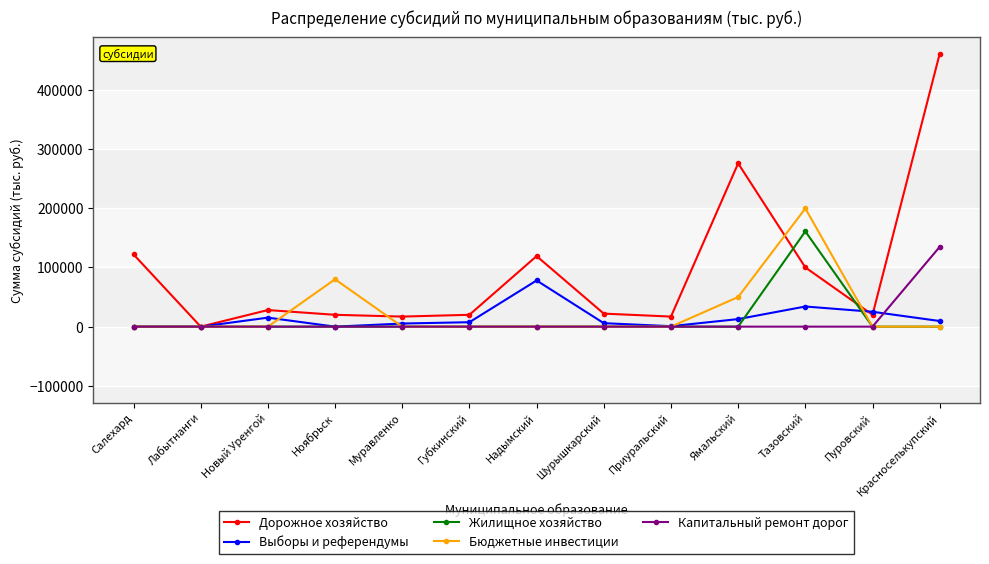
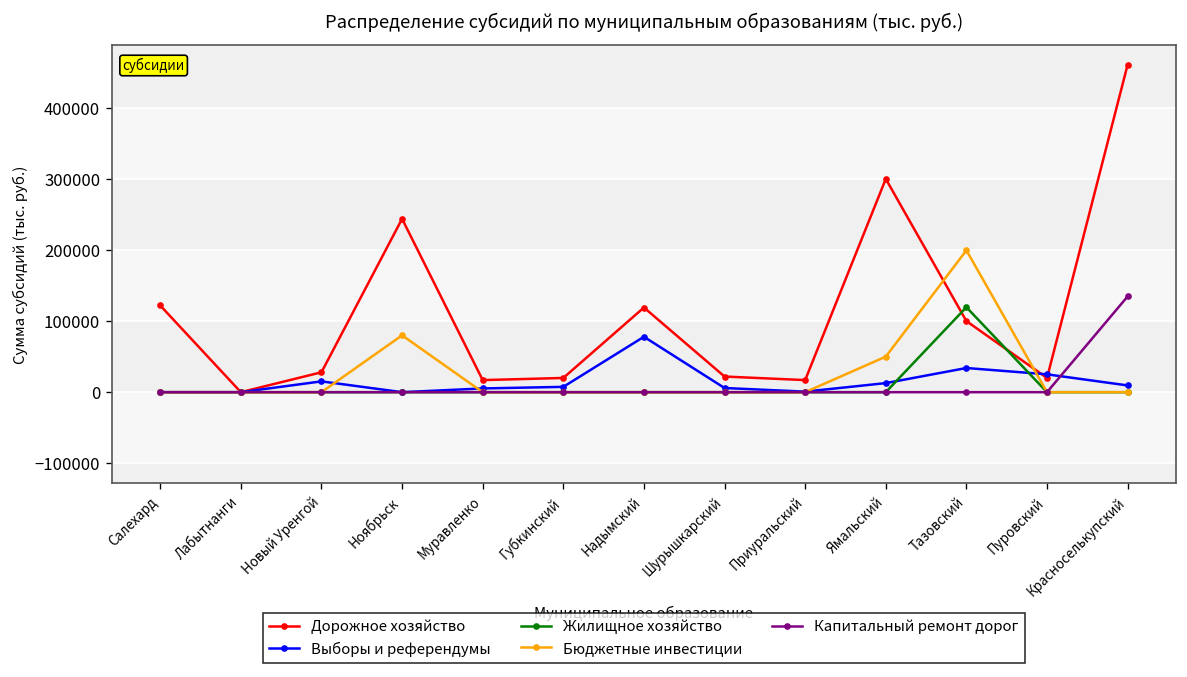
  {
    "Дорожное хозяйство": {
      "Салехард": 120000,
      "Новый Уренгой": 30000,
-     "Ноябрьск": 20000,
+     "Ноябрьск": 240000,
      "Муравленко": 20000,
      "Губкинский": 20000,
      "Надымский": 120000,
      "Шурышкарский": 20000,
      "Приуральский": 20000,
-     "Ямальский": 280000,
+     "Ямальский": 300000,
      "Тазовский": 100000,
      "Пуровский": 20000,
      "Красноселькупский": 460000
    },
    "Выборы и референдумы": {
      "Новый Уренгой": 20000,
      "Муравленко": 10000,
      "Губкинский": 10000,
      "Надымский": 80000,
      "Шурышкарский": 10000,
      "Ямальский": 10000,
      "Тазовский": 30000,
      "Пуровский": 30000,
      "Красноселькупский": 10000
    },
    "Жилищное хозяйство": {
-     "Тазовский": 160000
+     "Тазовский": 120000
    },
    "Бюджетные инвестиции": {
      "Ноябрьск": 80000,
      "Ямальский": 50000,
      "Тазовский": 200000
    },
    "Капитальный ремонт дорог": {
      "Тазовский": 0,
      "Красноселькупский": 130000
    }
  }
